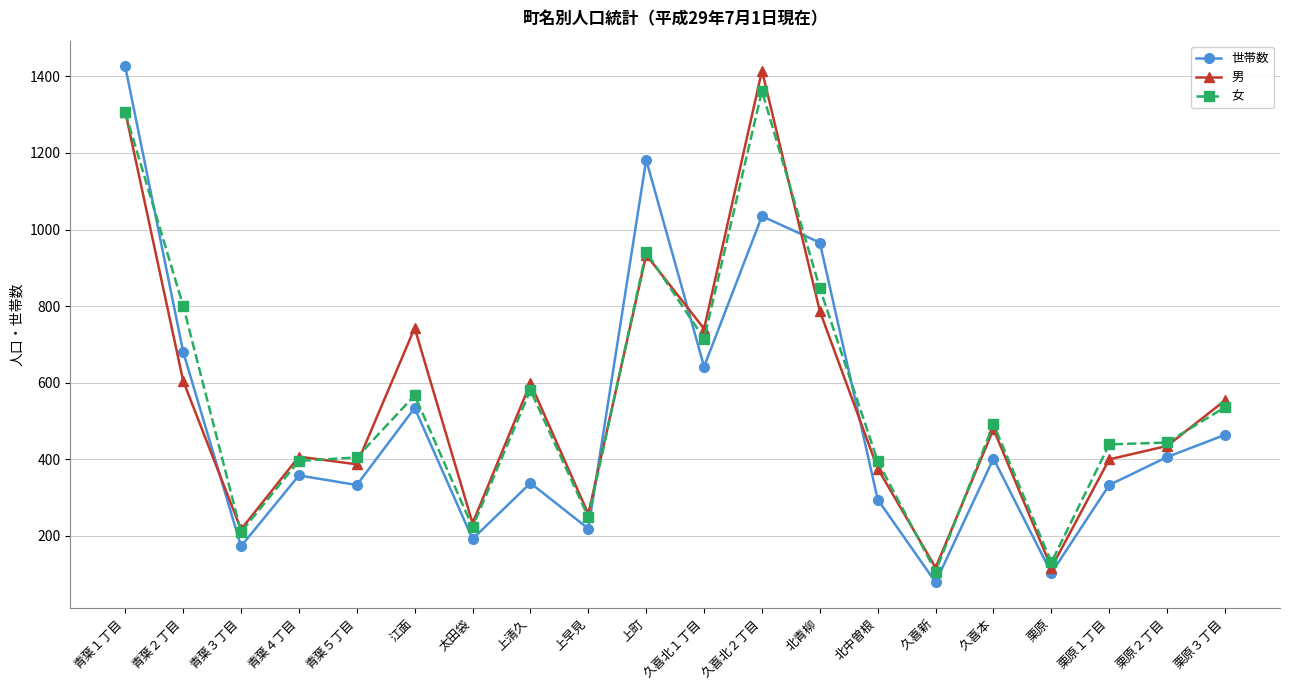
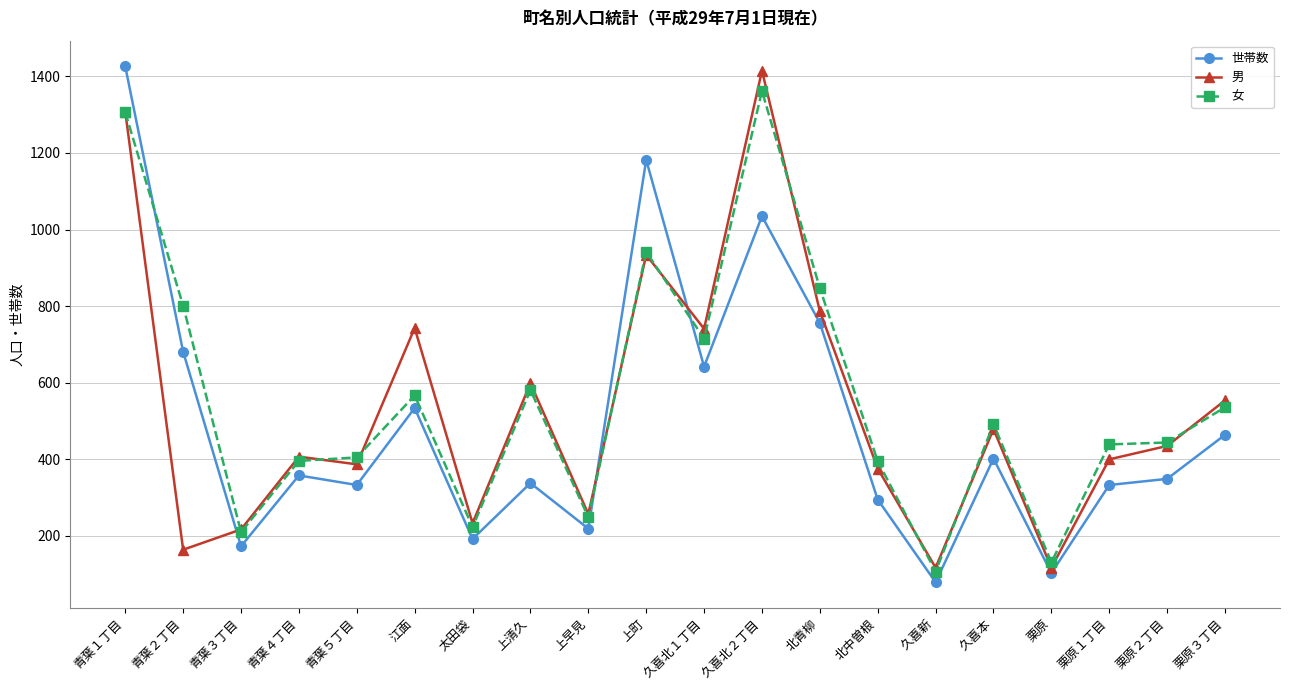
  {
    "世帯数": {
      "青葉１丁目": 1430,
      "青葉２丁目": 680,
      "青葉３丁目": 170,
      "青葉４丁目": 360,
      "青葉５丁目": 330,
      "江面": 530,
      "太田袋": 190,
      "上清久": 340,
      "上早見": 220,
      "上町": 1180,
      "久喜北１丁目": 640,
      "久喜北２丁目": 1040,
-     "北青柳": 970,
+     "北青柳": 760,
      "北中曽根": 300,
      "久喜新": 80,
      "久喜本": 400,
      "栗原": 100,
      "栗原１丁目": 330,
-     "栗原２丁目": 410,
+     "栗原２丁目": 350,
      "栗原３丁目": 460
    },
    "男": {
-     "青葉２丁目": 610,
+     "青葉２丁目": 160,
      "青葉３丁目": 220,
      "青葉４丁目": 410,
      "青葉５丁目": 390,
      "江面": 740,
      "太田袋": 230,
      "上清久": 600,
      "上早見": 260,
      "上町": 930,
      "久喜北１丁目": 740,
      "久喜北２丁目": 1420,
      "北青柳": 790,
      "北中曽根": 380,
      "久喜新": 120,
      "久喜本": 480,
      "栗原": 120,
      "栗原１丁目": 400,
      "栗原２丁目": 440,
      "栗原３丁目": 550
    },
    "女": {
      "青葉２丁目": 800,
      "青葉３丁目": 210,
      "青葉４丁目": 400,
      "青葉５丁目": 410,
      "江面": 570,
      "太田袋": 220,
      "上清久": 580,
      "上早見": 250,
      "上町": 940,
      "久喜北１丁目": 720,
      "久喜北２丁目": 1360,
      "北青柳": 850,
      "北中曽根": 400,
      "久喜新": 110,
      "久喜本": 490,
      "栗原": 130,
      "栗原１丁目": 440,
      "栗原２丁目": 440,
      "栗原３丁目": 540
    }
  }
